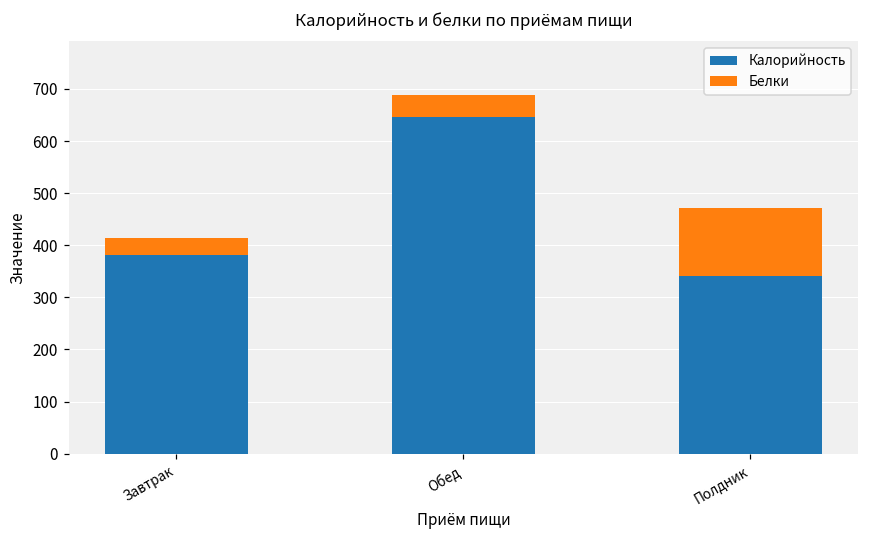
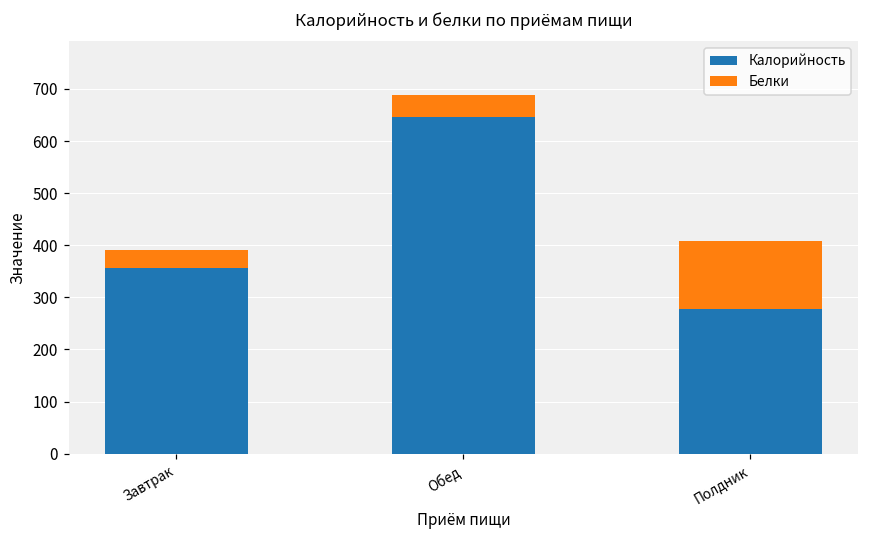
  {
    "Калорийность": {
-     "Завтрак": 380,
+     "Завтрак": 360,
      "Обед": 650,
-     "Полдник": 340
+     "Полдник": 280
    },
    "Белки": {
      "Завтрак": 30,
      "Обед": 40,
      "Полдник": 130
    }
  }
